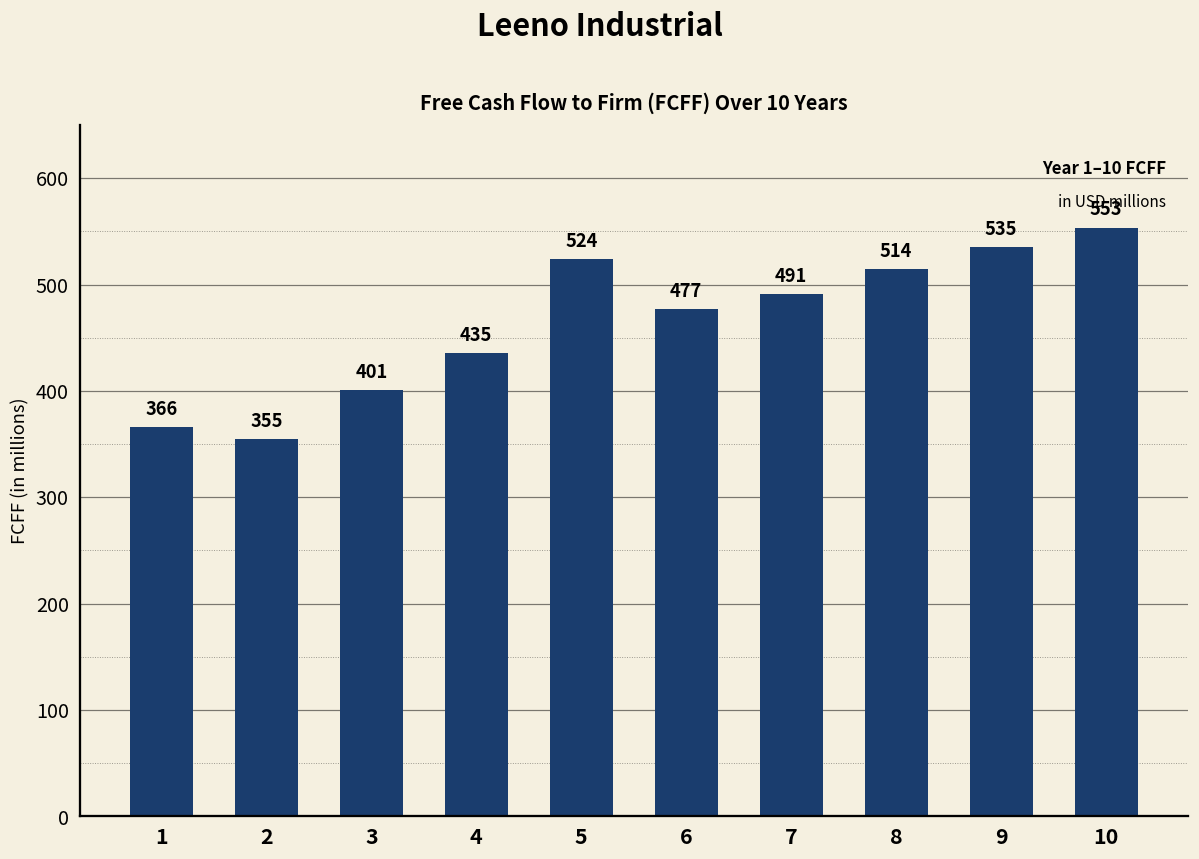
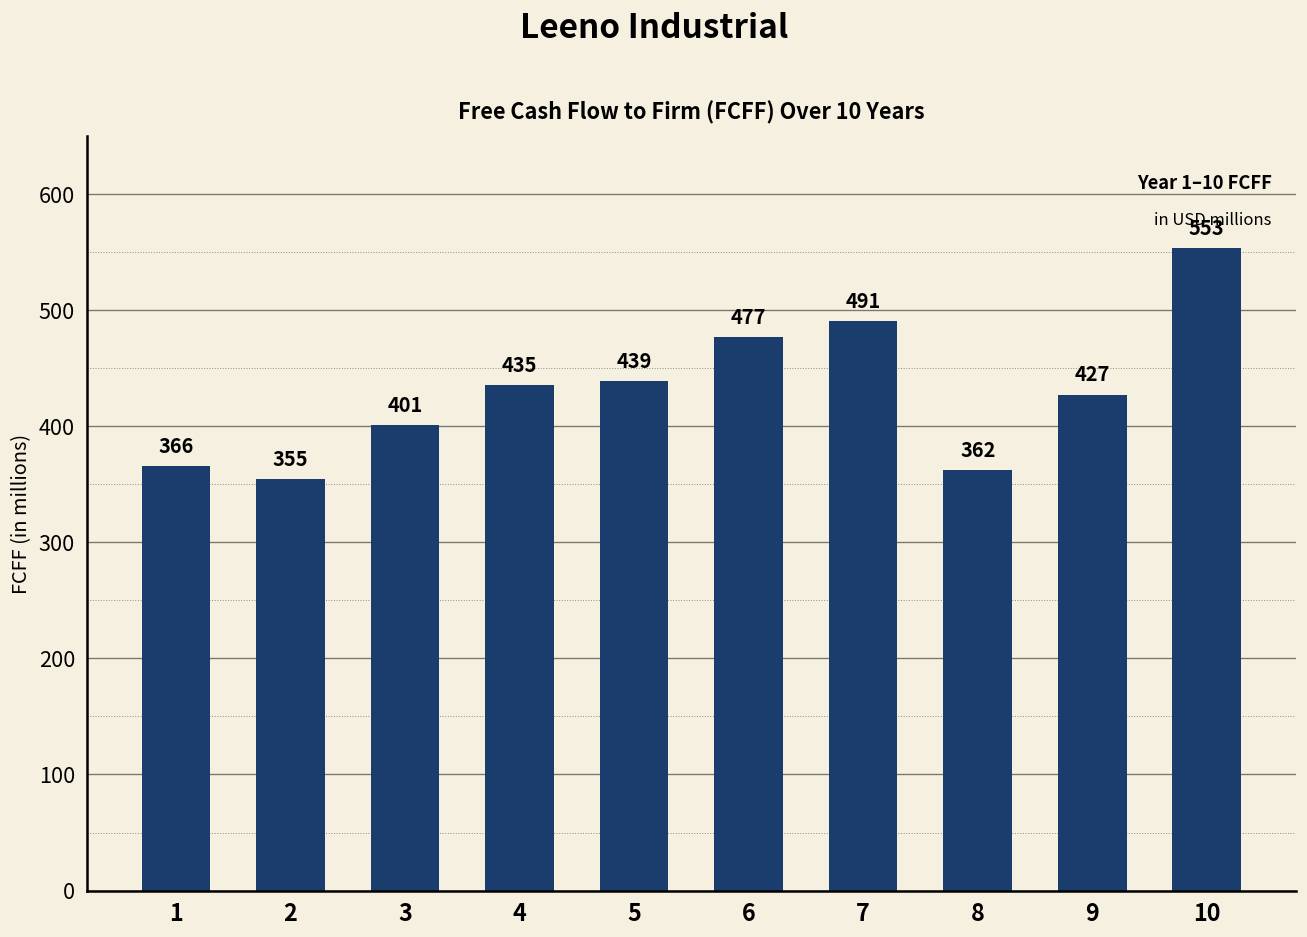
  {
    "1": 366,
    "2": 355,
    "3": 401,
    "4": 435,
-   "5": 524,
+   "5": 439,
    "6": 477,
    "7": 491,
-   "8": 514,
-   "9": 535
+   "8": 362,
+   "9": 427
  }
